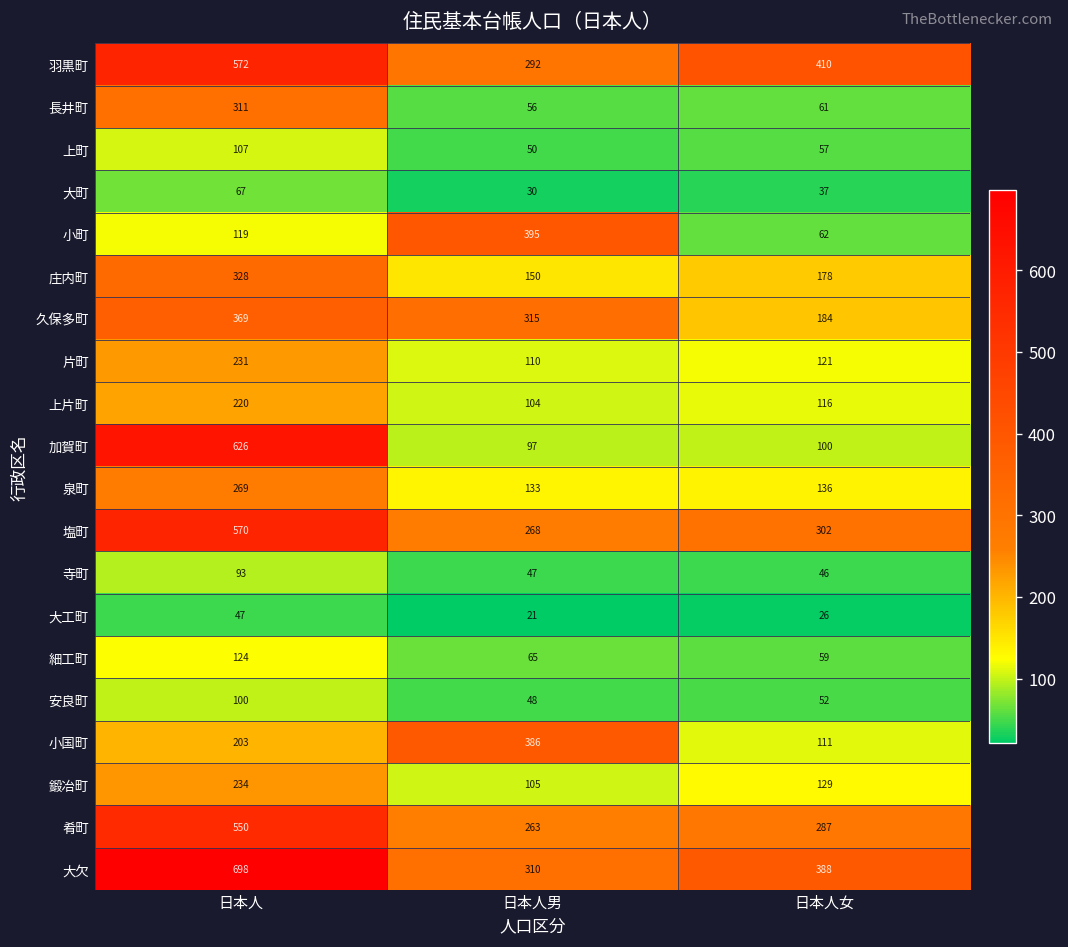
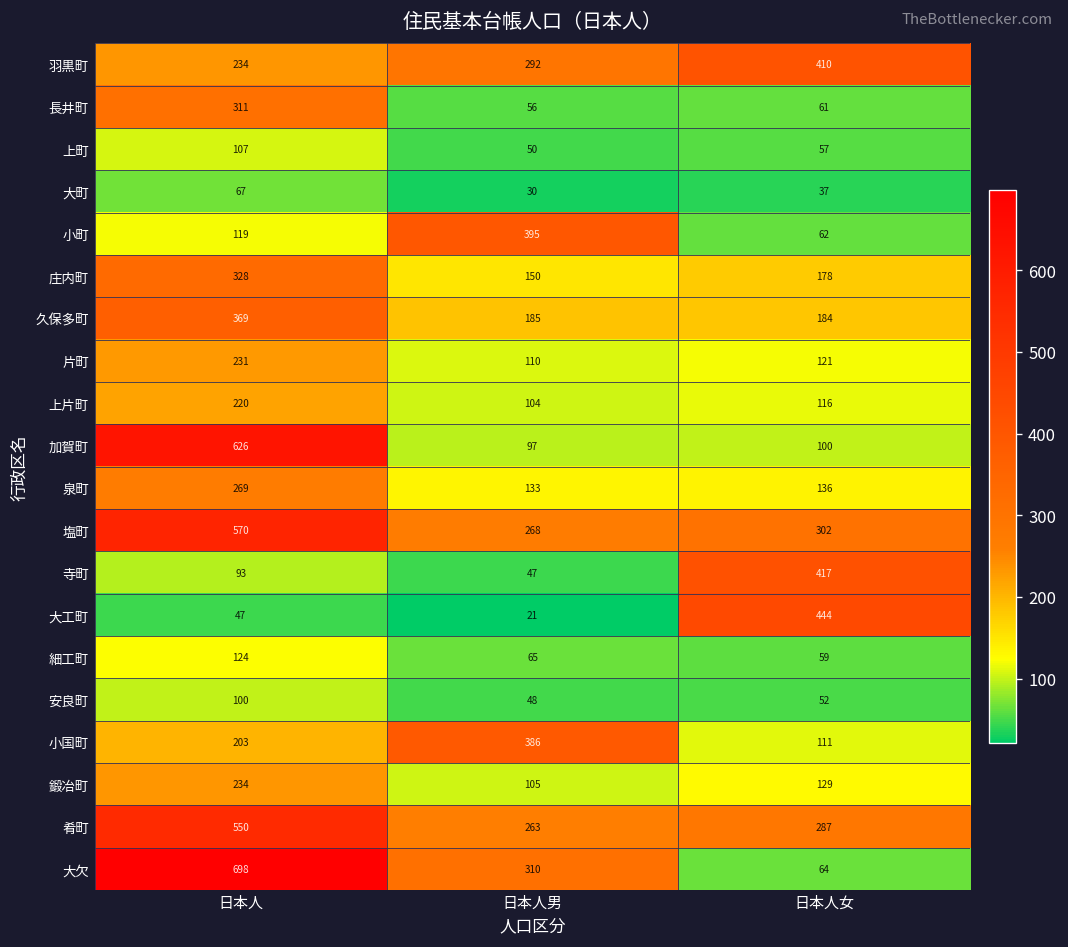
  {
    "羽黒町": {
-     "日本人": 572,
+     "日本人": 234,
      "日本人男": 292,
      "日本人女": 410
    },
    "長井町": {
      "日本人": 311,
      "日本人男": 56,
      "日本人女": 61
    },
    "上町": {
      "日本人": 107,
      "日本人男": 50,
      "日本人女": 57
    },
    "大町": {
      "日本人": 67,
      "日本人男": 30,
      "日本人女": 37
    },
    "小町": {
      "日本人": 119,
      "日本人男": 395,
      "日本人女": 62
    },
    "庄内町": {
      "日本人": 328,
      "日本人男": 150,
      "日本人女": 178
    },
    "久保多町": {
      "日本人": 369,
-     "日本人男": 315,
+     "日本人男": 185,
      "日本人女": 184
    },
    "片町": {
      "日本人": 231,
      "日本人男": 110,
      "日本人女": 121
    },
    "上片町": {
      "日本人": 220,
      "日本人男": 104,
      "日本人女": 116
    },
    "加賀町": {
      "日本人": 626,
      "日本人男": 97,
      "日本人女": 100
    },
    "泉町": {
      "日本人": 269,
      "日本人男": 133,
      "日本人女": 136
    },
    "塩町": {
      "日本人": 570,
      "日本人男": 268,
      "日本人女": 302
    },
    "寺町": {
      "日本人": 93,
      "日本人男": 47,
-     "日本人女": 46
+     "日本人女": 417
    },
    "大工町": {
      "日本人": 47,
      "日本人男": 21,
-     "日本人女": 26
+     "日本人女": 444
    },
    "細工町": {
      "日本人": 124,
      "日本人男": 65,
      "日本人女": 59
    },
    "安良町": {
      "日本人": 100,
      "日本人男": 48,
      "日本人女": 52
    },
    "小国町": {
      "日本人": 203,
      "日本人男": 386,
      "日本人女": 111
    },
    "鍛冶町": {
      "日本人": 234,
      "日本人男": 105,
      "日本人女": 129
    },
    "肴町": {
      "日本人": 550,
      "日本人男": 263,
      "日本人女": 287
    },
    "大欠": {
      "日本人": 698,
      "日本人男": 310,
-     "日本人女": 388
+     "日本人女": 64
    }
  }
